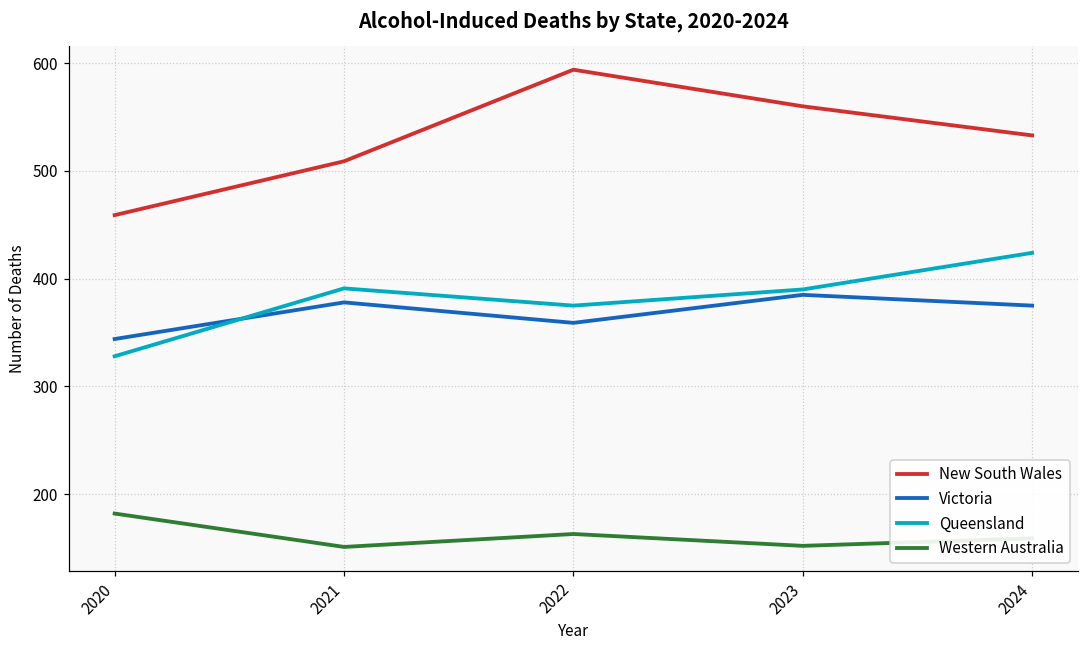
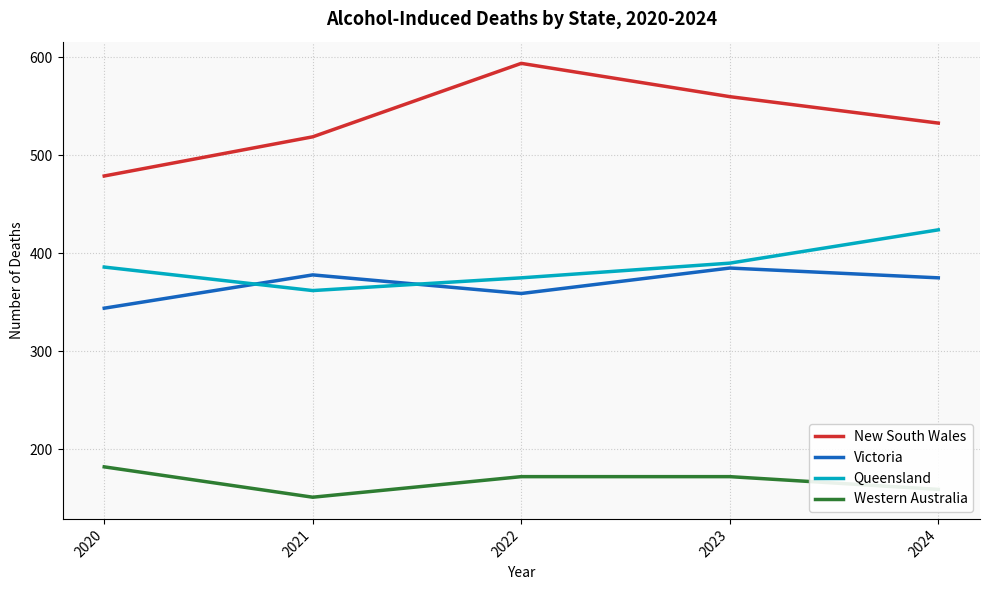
  {
    "New South Wales": {
-     "2020": 460,
-     "2021": 510,
+     "2020": 480,
+     "2021": 520,
      "2022": 590,
      "2023": 560,
      "2024": 530
    },
    "Victoria": {
      "2020": 340,
      "2021": 380,
      "2022": 360,
      "2023": 390,
      "2024": 380
    },
    "Queensland": {
-     "2020": 330,
-     "2021": 390,
+     "2020": 390,
+     "2021": 360,
      "2022": 380,
      "2023": 390,
      "2024": 420
    },
    "Western Australia": {
      "2020": 180,
      "2021": 150,
-     "2022": 160,
-     "2023": 150
+     "2022": 170,
+     "2023": 170
    }
  }
